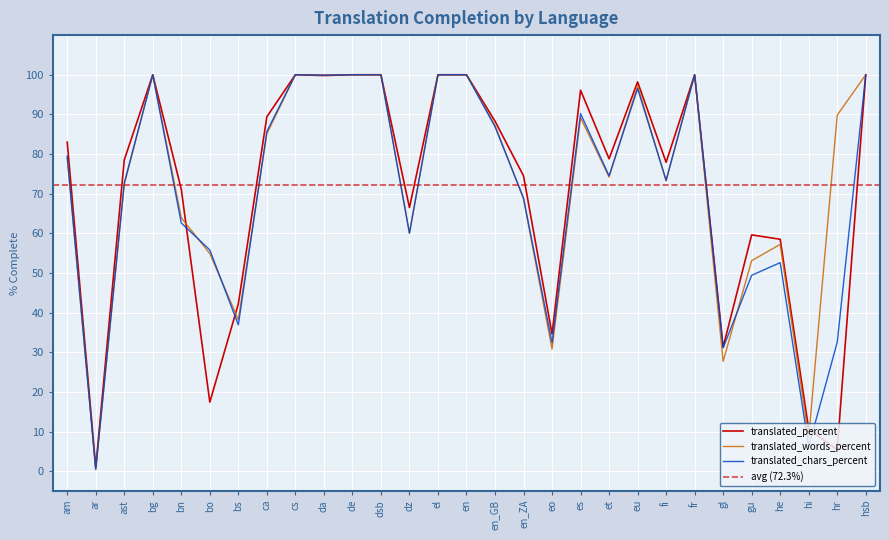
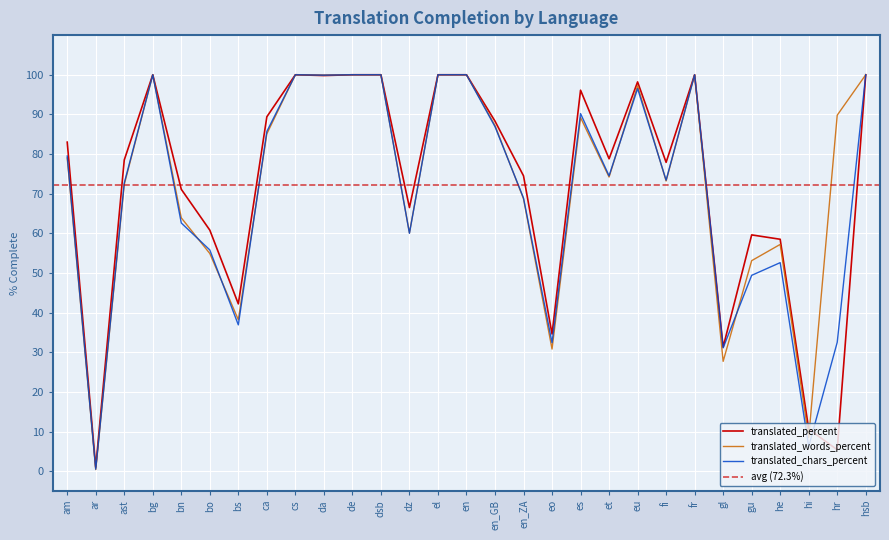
  {
    "translated_percent": {
      "am": 83,
      "ast": 79,
      "bn": 71,
-     "bo": 17,
+     "bo": 61,
      "bs": 42,
      "ca": 89,
      "dz": 67,
      "en_GB": 88,
      "en_ZA": 75,
      "eo": 35,
      "es": 96,
      "et": 79,
      "eu": 98,
      "fi": 78,
      "gu": 60,
      "he": 59
    },
    "translated_words_percent": {
      "bn": 64,
      "bo": 55,
      "bs": 38,
      "eo": 31,
      "es": 89,
      "eu": 97,
      "gl": 28,
      "gu": 53,
      "he": 57,
      "hr": 90
    },
    "translated_chars_percent": {
      "bn": 63,
      "bo": 56,
      "bs": 37,
      "eo": 32,
      "es": 90,
      "eu": 97,
      "gu": 49,
      "he": 53,
      "hr": 33
    }
  }
